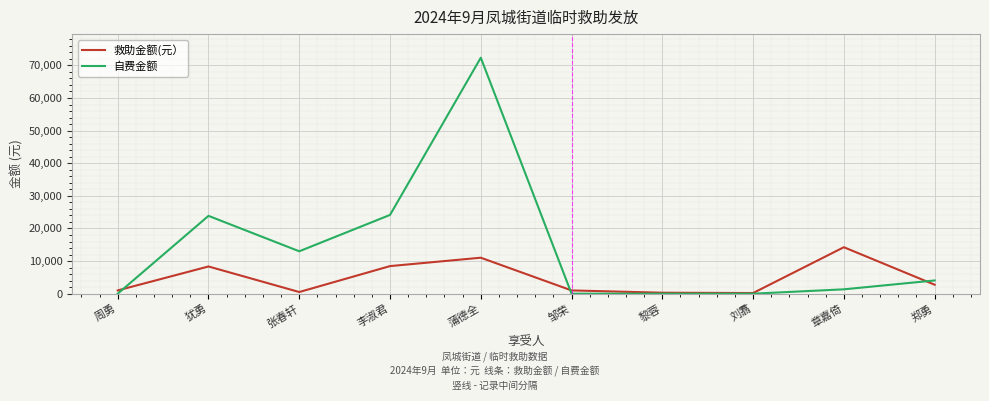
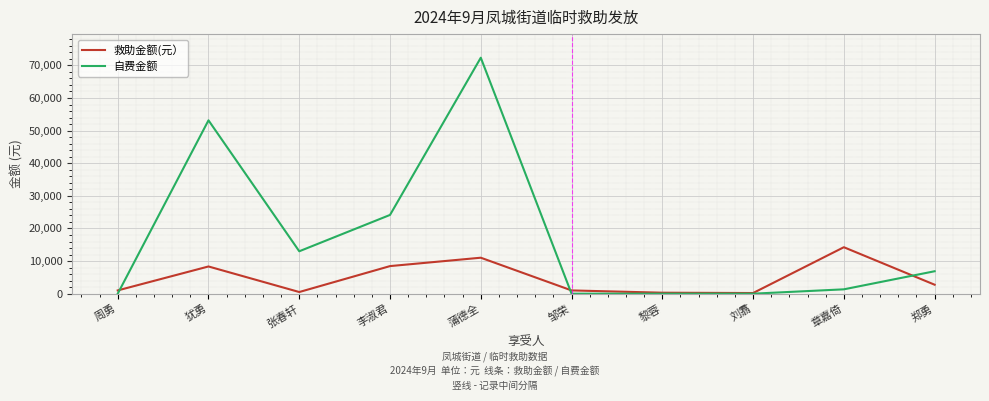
  {
    "救助金额(元）": {
      "周勇": "1,000",
      "犹勇": "8,000",
      "张春轩": "1,000",
      "李淑君": "8,000",
      "蒲德全": "11,000",
      "邹荣": "1,000",
      "章嘉倚": "14,000",
      "郑勇": "3,000"
    },
    "自费金额": {
      "周勇": "0",
-     "犹勇": "24,000",
+     "犹勇": "53,000",
      "张春轩": "13,000",
      "李淑君": "24,000",
      "蒲德全": "72,000",
      "邹荣": "0",
      "章嘉倚": "1,000",
-     "郑勇": "4,000"
+     "郑勇": "7,000"
    }
  }
